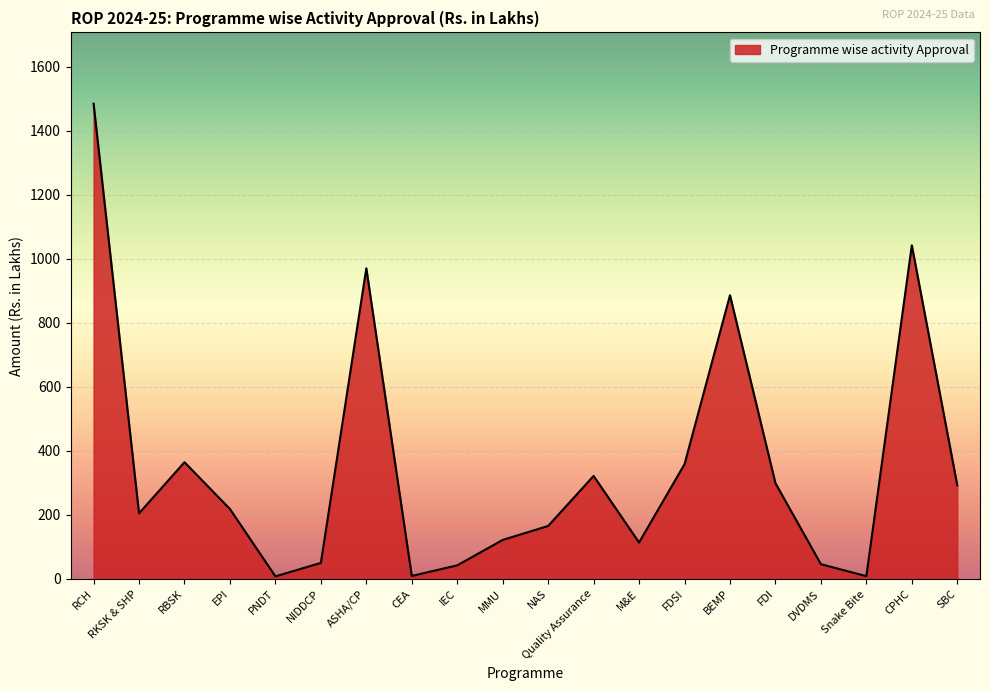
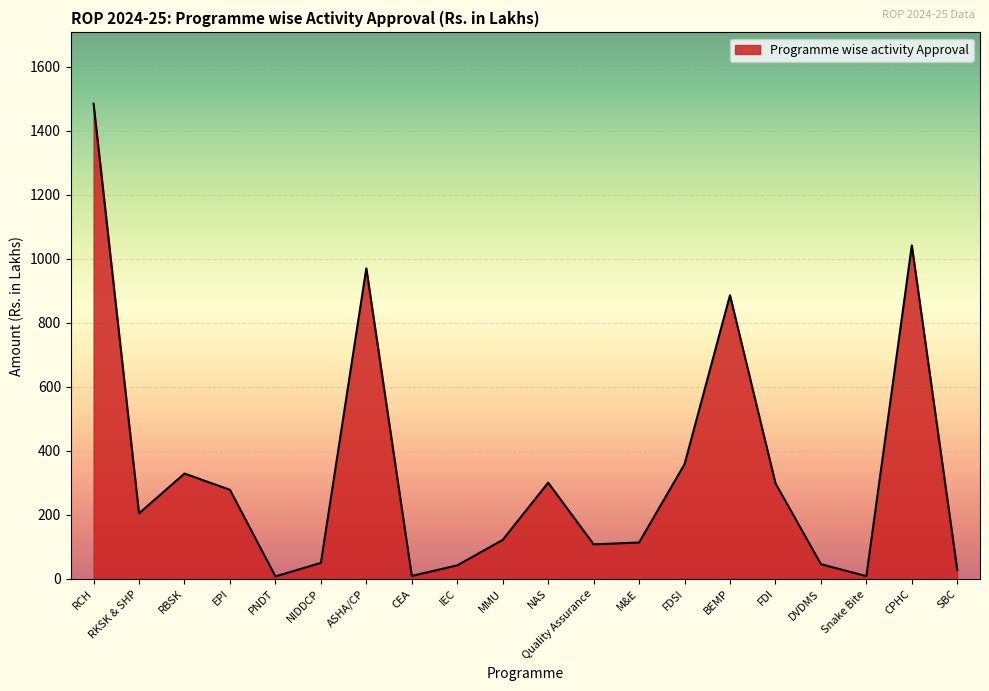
  {
    "RCH": 1480,
    "RKSK & SHP": 200,
-   "RBSK": 360,
-   "EPI": 220,
+   "RBSK": 330,
+   "EPI": 280,
    "PNDT": 10,
    "NIDDCP": 50,
    "ASHA/CP": 970,
    "CEA": 10,
    "IEC": 40,
    "MMU": 120,
-   "NAS": 170,
-   "Quality Assurance": 320,
+   "NAS": 300,
+   "Quality Assurance": 110,
    "M&E": 110,
    "FDSI": 360,
    "BEMP": 890,
    "FDI": 300,
    "DVDMS": 50,
    "Snake Bite": 10,
    "CPHC": 1040,
-   "SBC": 290
+   "SBC": 30
  }
